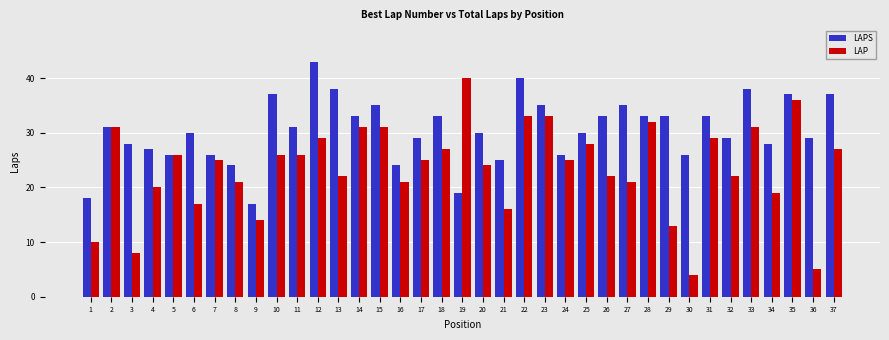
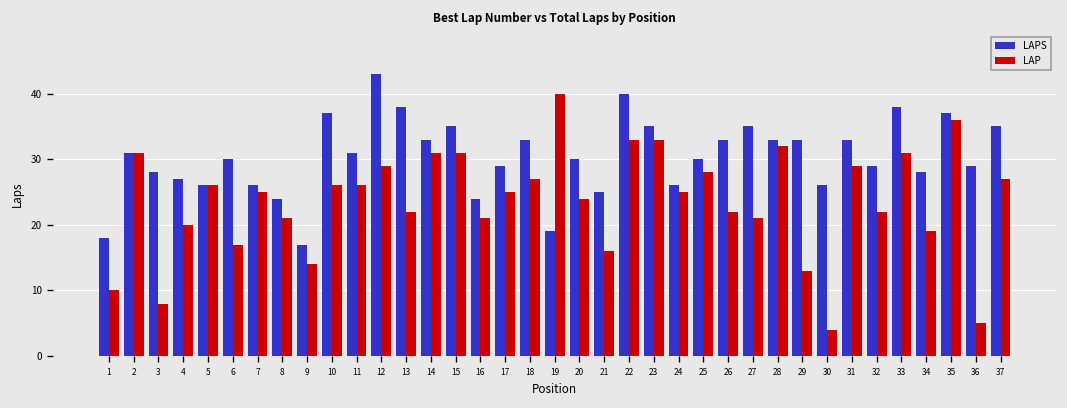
  {
    "LAPS": {
      "1": 18,
      "2": 31,
      "3": 28,
      "4": 27,
      "5": 26,
      "6": 30,
      "7": 26,
      "8": 24,
      "9": 17,
      "10": 37,
      "11": 31,
      "12": 43,
      "13": 38,
      "14": 33,
      "15": 35,
      "16": 24,
      "17": 29,
      "18": 33,
      "19": 19,
      "20": 30,
      "21": 25,
      "22": 40,
      "23": 35,
      "24": 26,
      "25": 30,
      "26": 33,
      "27": 35,
      "28": 33,
      "29": 33,
      "30": 26,
      "31": 33,
      "32": 29,
      "33": 38,
      "34": 28,
      "35": 37,
      "36": 29,
-     "37": 37
+     "37": 35
    },
    "LAP": {
      "1": 10,
      "2": 31,
      "3": 8,
      "4": 20,
      "5": 26,
      "6": 17,
      "7": 25,
      "8": 21,
      "9": 14,
      "10": 26,
      "11": 26,
      "12": 29,
      "13": 22,
      "14": 31,
      "15": 31,
      "16": 21,
      "17": 25,
      "18": 27,
      "19": 40,
      "20": 24,
      "21": 16,
      "22": 33,
      "23": 33,
      "24": 25,
      "25": 28,
      "26": 22,
      "27": 21,
      "28": 32,
      "29": 13,
      "30": 4,
      "31": 29,
      "32": 22,
      "33": 31,
      "34": 19,
      "35": 36,
      "36": 5,
      "37": 27
    }
  }
